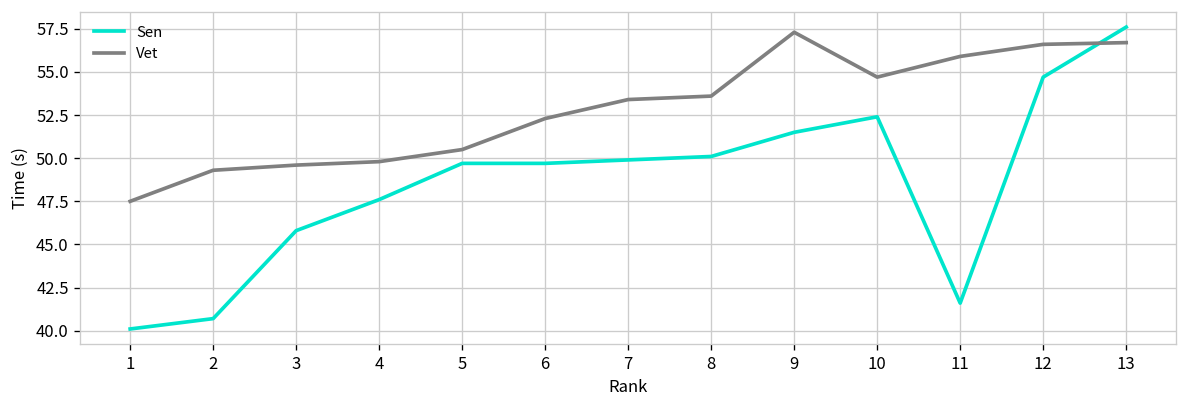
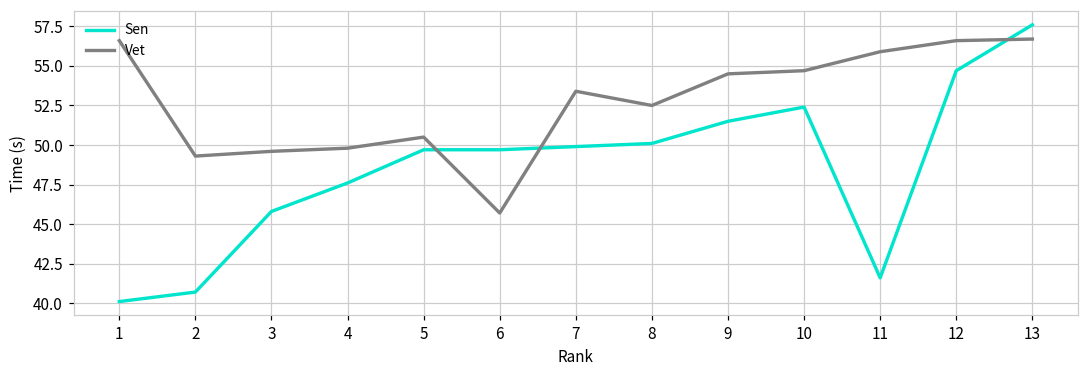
  {
    "Sen": {
      "1": 40.1,
      "2": 40.7,
      "3": 45.8,
      "4": 47.6,
      "5": 49.7,
      "6": 49.7,
      "7": 49.9,
      "8": 50.1,
      "9": 51.5,
      "10": 52.4,
      "11": 41.6,
      "12": 54.7,
      "13": 57.6
    },
    "Vet": {
-     "1": 47.5,
+     "1": 56.6,
      "2": 49.3,
      "3": 49.6,
      "4": 49.8,
      "5": 50.5,
-     "6": 52.3,
+     "6": 45.7,
      "7": 53.4,
-     "8": 53.6,
-     "9": 57.3,
+     "8": 52.5,
+     "9": 54.5,
      "10": 54.7,
      "11": 55.9,
      "12": 56.6,
      "13": 56.7
    }
  }
